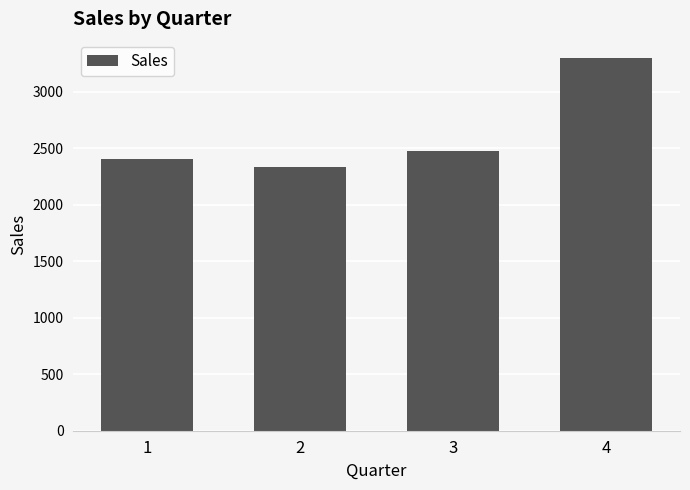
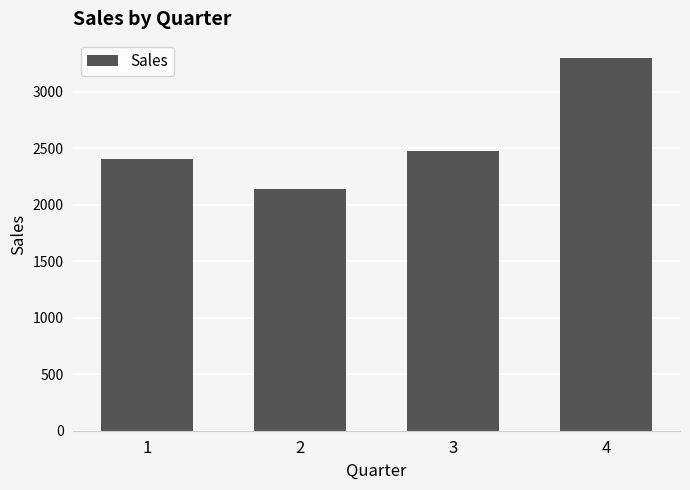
  {
    "1": 2410,
-   "2": 2340,
+   "2": 2140,
    "3": 2470,
    "4": 3300
  }
